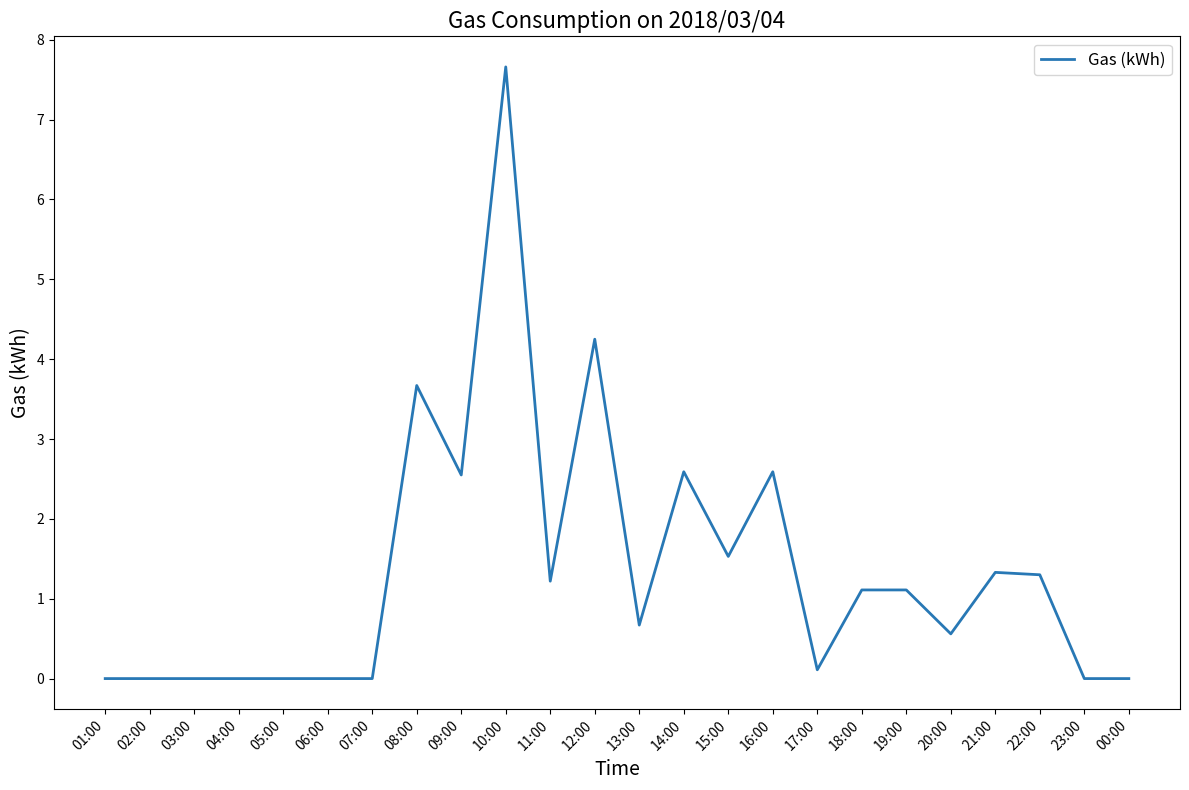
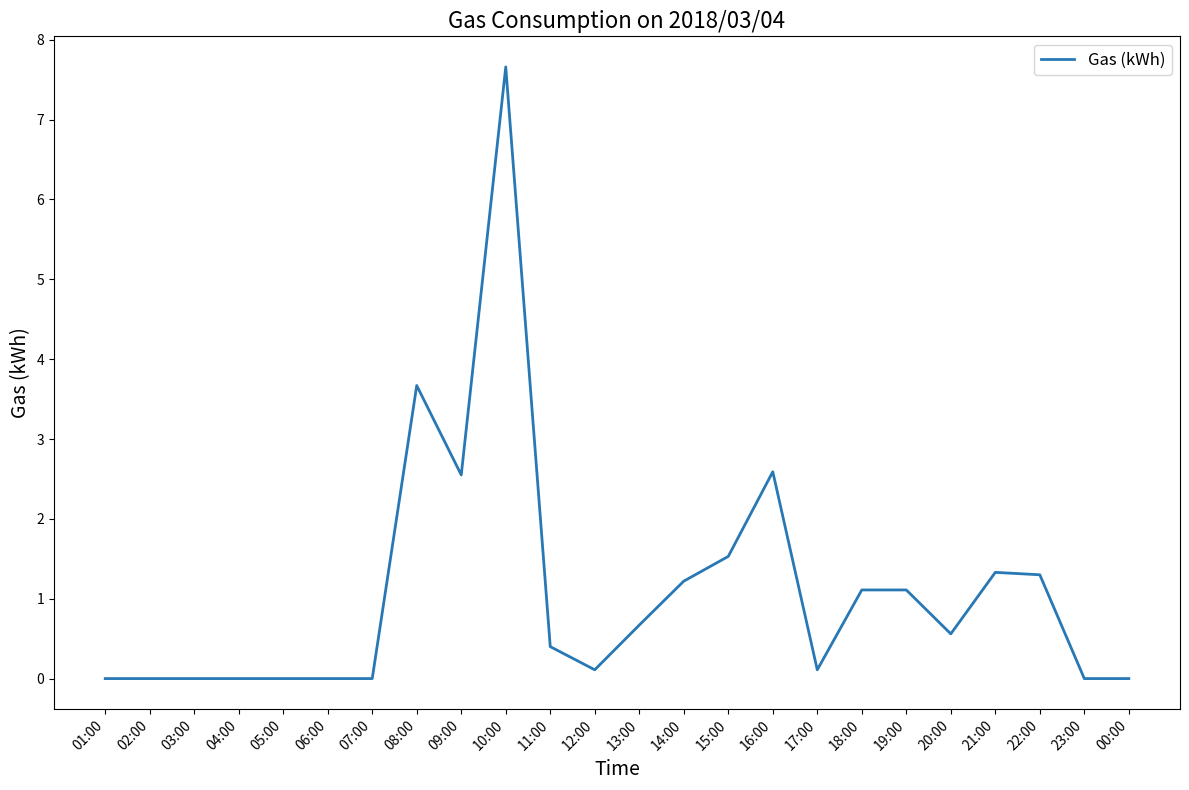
  {
    "01:00": 0.0,
    "02:00": 0.0,
    "03:00": 0.0,
    "04:00": 0.0,
    "05:00": 0.0,
    "06:00": 0.0,
    "07:00": 0.0,
    "08:00": 3.7,
    "09:00": 2.6,
    "10:00": 7.7,
-   "11:00": 1.2,
-   "12:00": 4.3,
+   "11:00": 0.4,
+   "12:00": 0.1,
    "13:00": 0.7,
-   "14:00": 2.6,
+   "14:00": 1.2,
    "15:00": 1.5,
    "16:00": 2.6,
    "17:00": 0.1,
    "18:00": 1.1,
    "19:00": 1.1,
    "20:00": 0.6,
    "21:00": 1.3,
    "22:00": 1.3,
    "23:00": 0.0,
    "00:00": 0.0
  }
